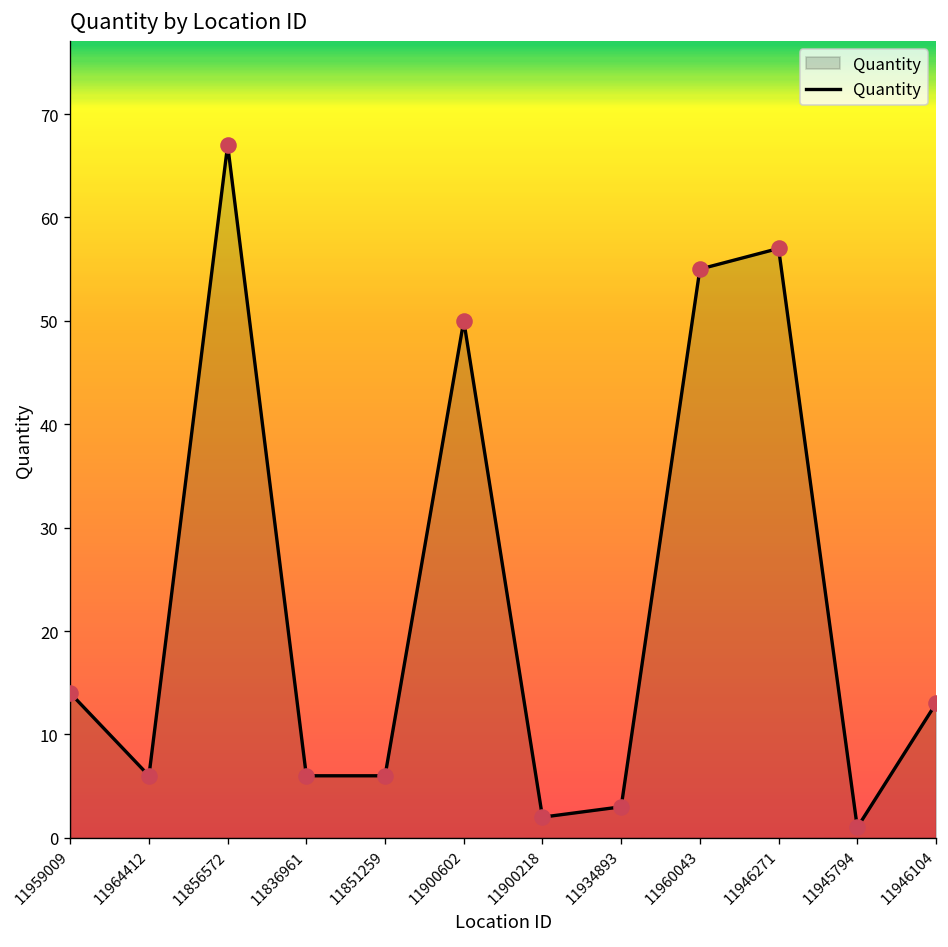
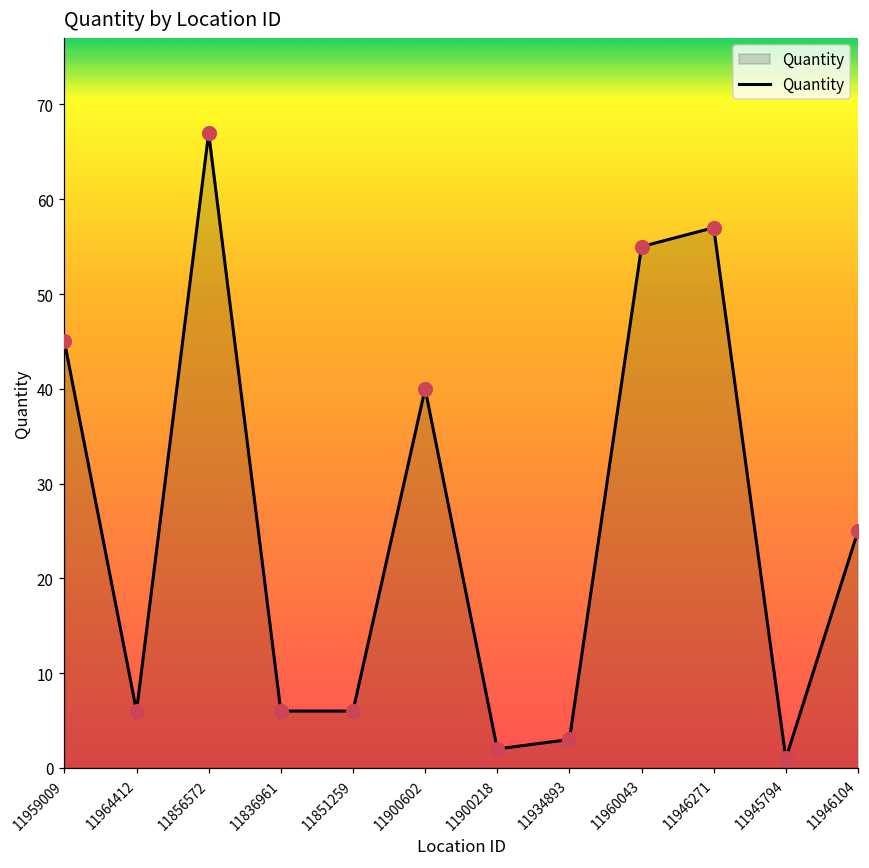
  {
-   "11959009": 14,
+   "11959009": 45,
    "11964412": 6,
    "11856572": 67,
    "11836961": 6,
    "11851259": 6,
-   "11900602": 50,
+   "11900602": 40,
    "11900218": 2,
    "11934893": 3,
    "11960043": 55,
    "11946271": 57,
    "11945794": 1,
-   "11946104": 13
+   "11946104": 25
  }
